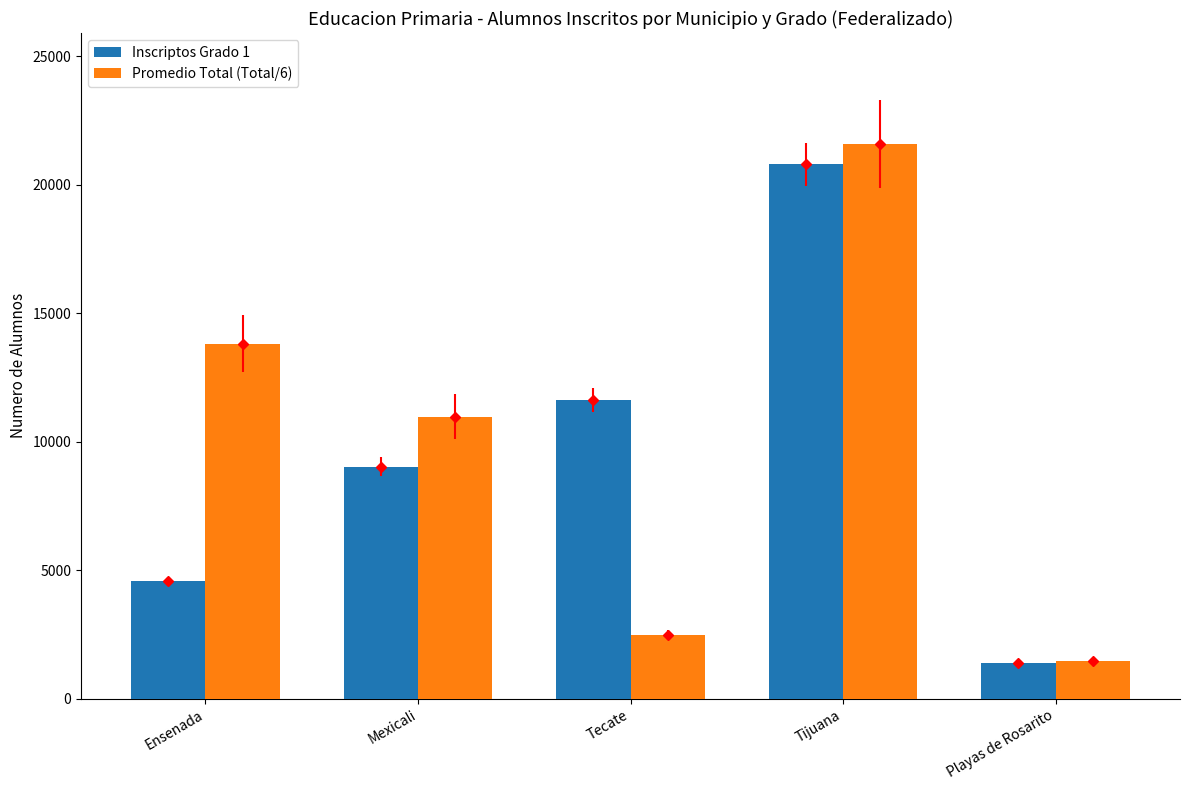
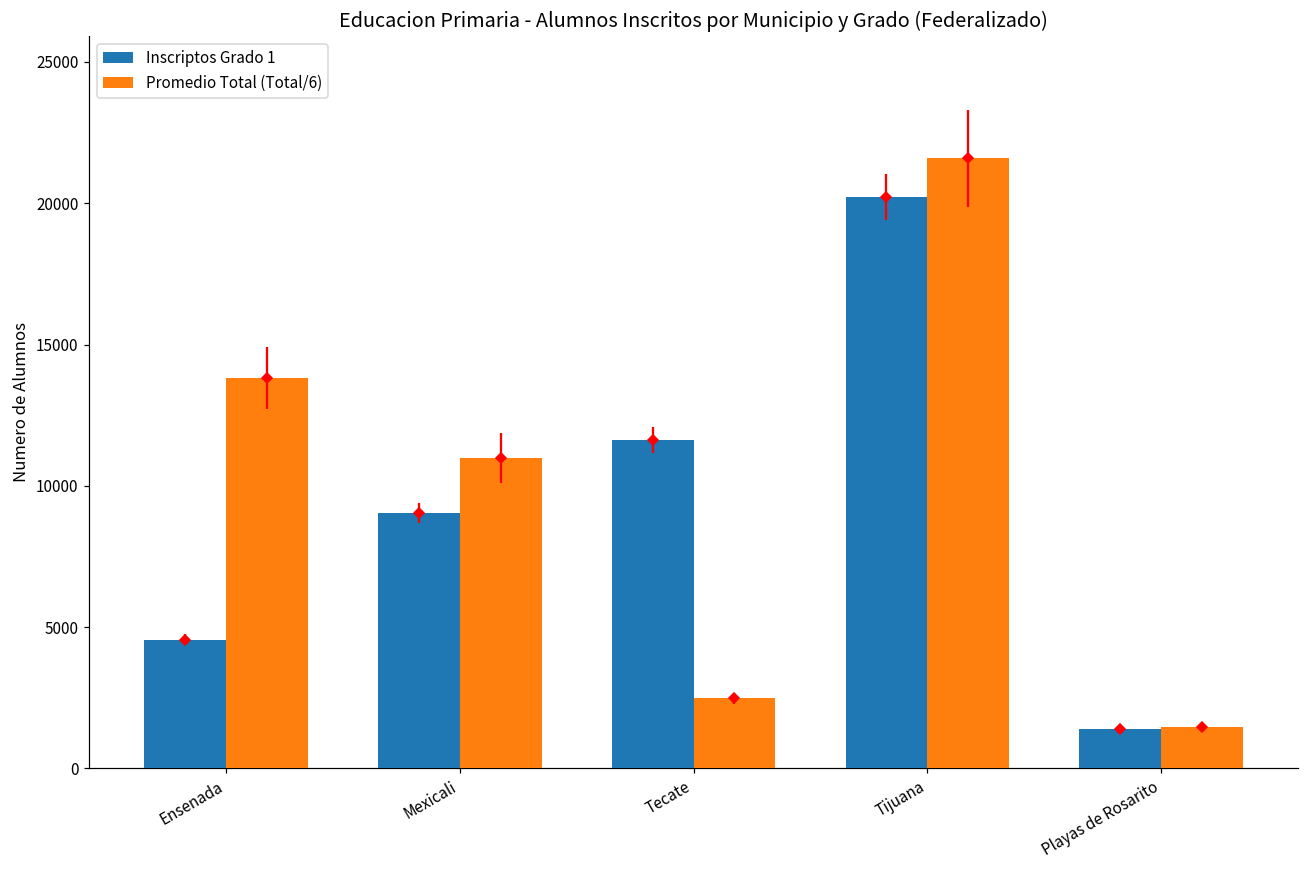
  {
    "Inscriptos Grado 1": {
      "Ensenada": 4600,
      "Mexicali": 9000,
      "Tecate": 11600,
-     "Tijuana": 20800,
+     "Tijuana": 20200,
      "Playas de Rosarito": 1400
    },
    "Promedio Total (Total/6)": {
      "Ensenada": 13800,
      "Mexicali": 11000,
      "Tecate": 2500,
      "Tijuana": 21600,
      "Playas de Rosarito": 1500
    }
  }
